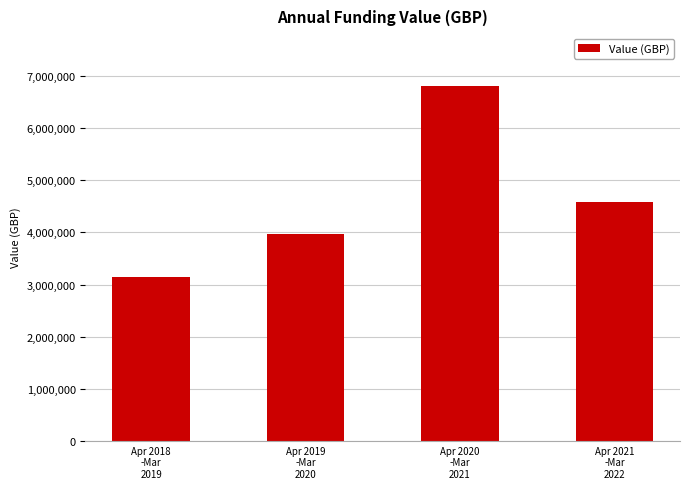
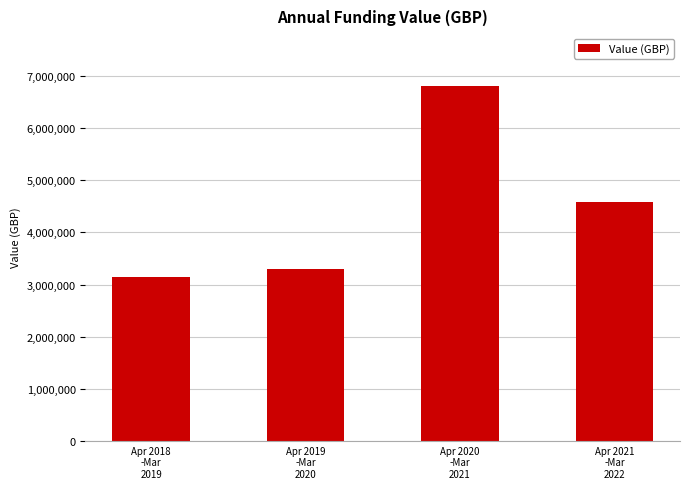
  {
    "Apr 2018 -Mar 2019": "3,100,000",
-   "Apr 2019 -Mar 2020": "4,000,000",
+   "Apr 2019 -Mar 2020": "3,300,000",
    "Apr 2020 -Mar 2021": "6,800,000",
    "Apr 2021 -Mar 2022": "4,600,000"
  }
